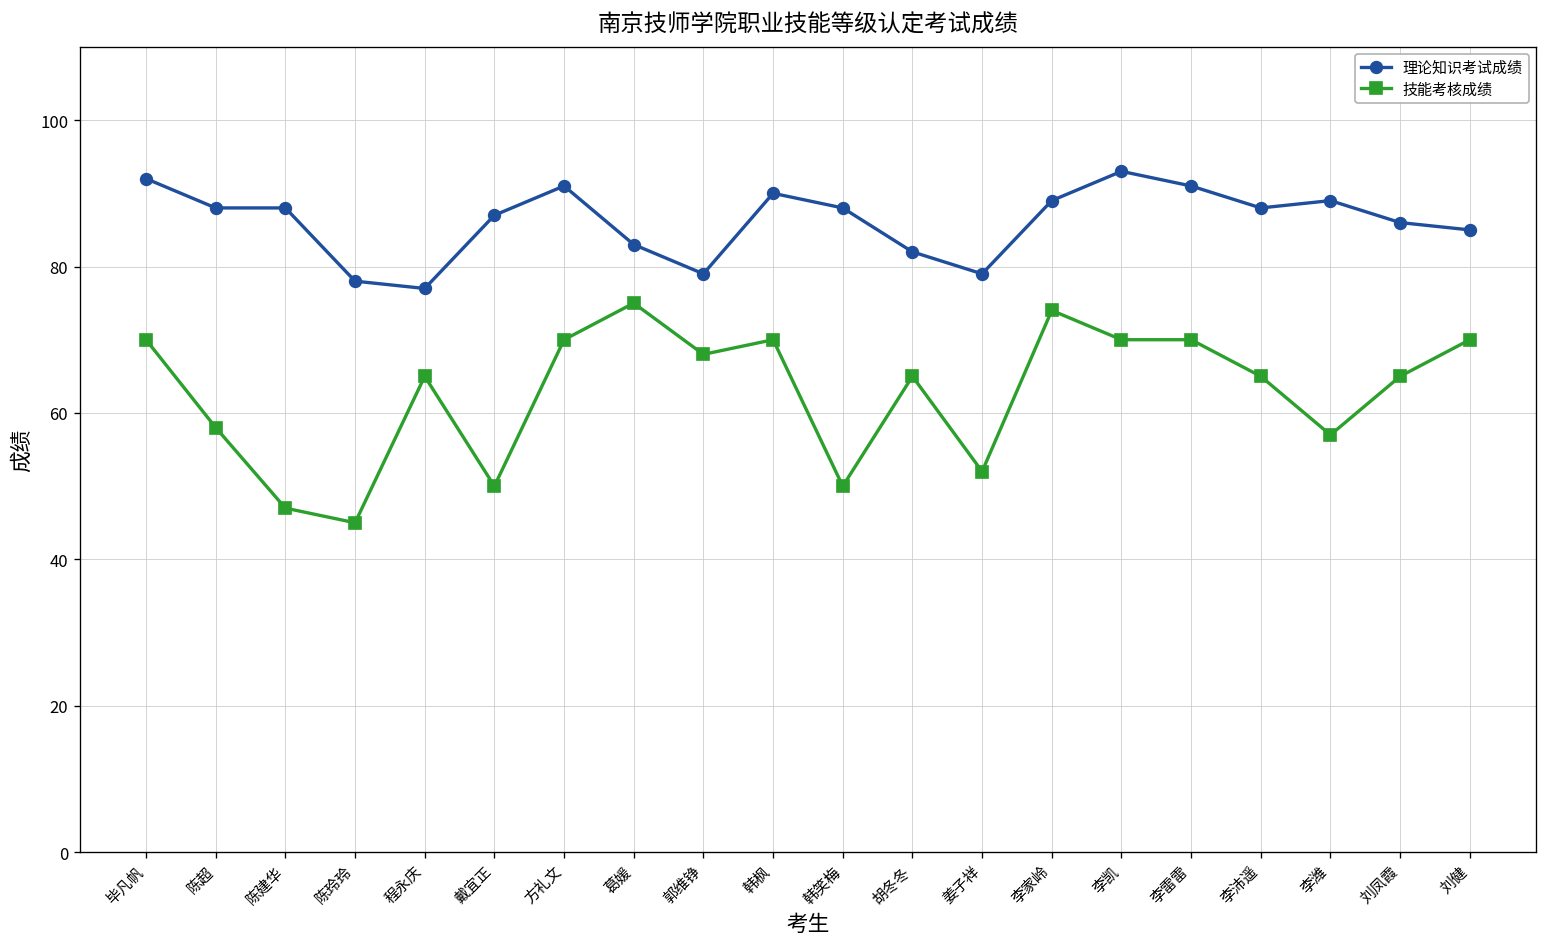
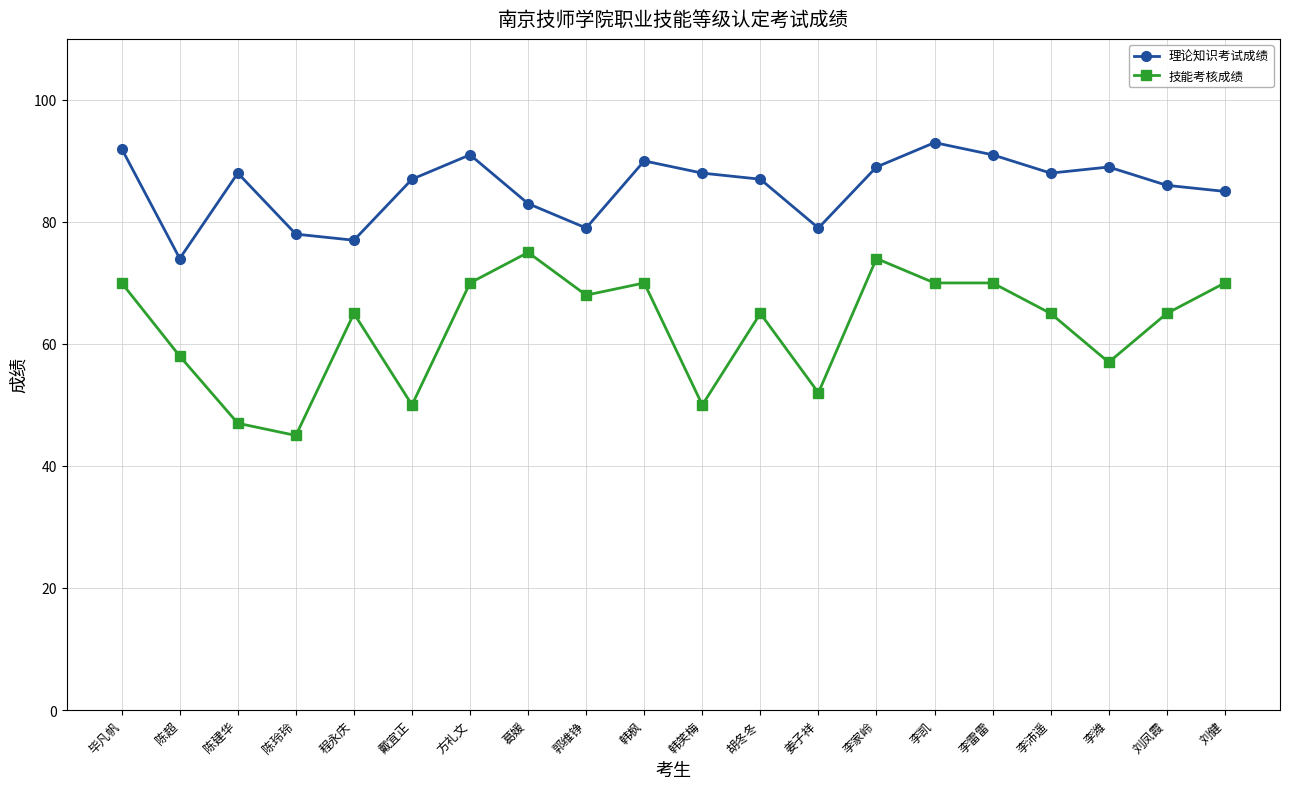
  {
    "理论知识考试成绩": {
      "毕凡帆": 92,
-     "陈超": 88,
+     "陈超": 74,
      "陈建华": 88,
      "陈玲玲": 78,
      "程永庆": 77,
      "戴宜正": 87,
      "方礼文": 91,
      "葛媛": 83,
      "郭维铮": 79,
      "韩枫": 90,
      "韩笑梅": 88,
-     "胡冬冬": 82,
+     "胡冬冬": 87,
      "姜子祥": 79,
      "李家岭": 89,
      "李凯": 93,
      "李雷雷": 91,
      "李沛遥": 88,
      "李潍": 89,
      "刘凤霞": 86,
      "刘健": 85
    },
    "技能考核成绩": {
      "毕凡帆": 70,
      "陈超": 58,
      "陈建华": 47,
      "陈玲玲": 45,
      "程永庆": 65,
      "戴宜正": 50,
      "方礼文": 70,
      "葛媛": 75,
      "郭维铮": 68,
      "韩枫": 70,
      "韩笑梅": 50,
      "胡冬冬": 65,
      "姜子祥": 52,
      "李家岭": 74,
      "李凯": 70,
      "李雷雷": 70,
      "李沛遥": 65,
      "李潍": 57,
      "刘凤霞": 65,
      "刘健": 70
    }
  }
